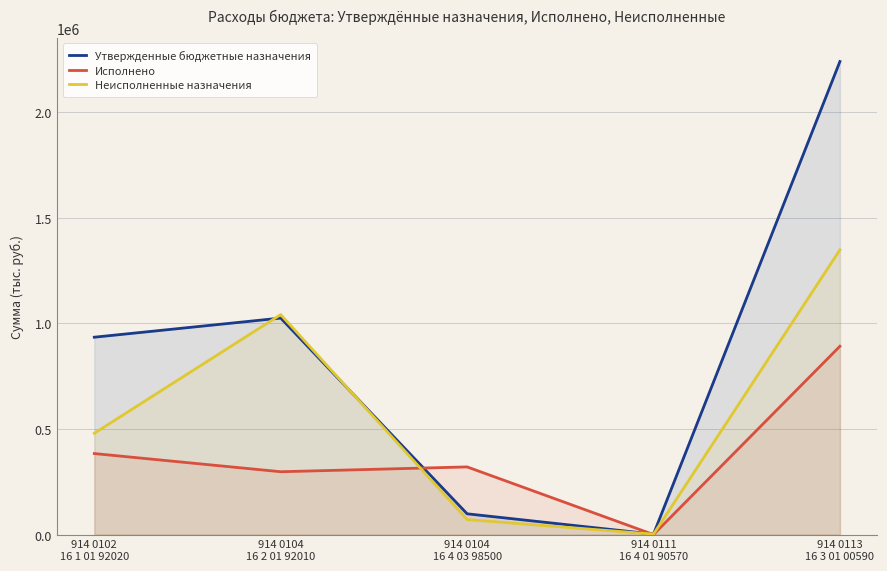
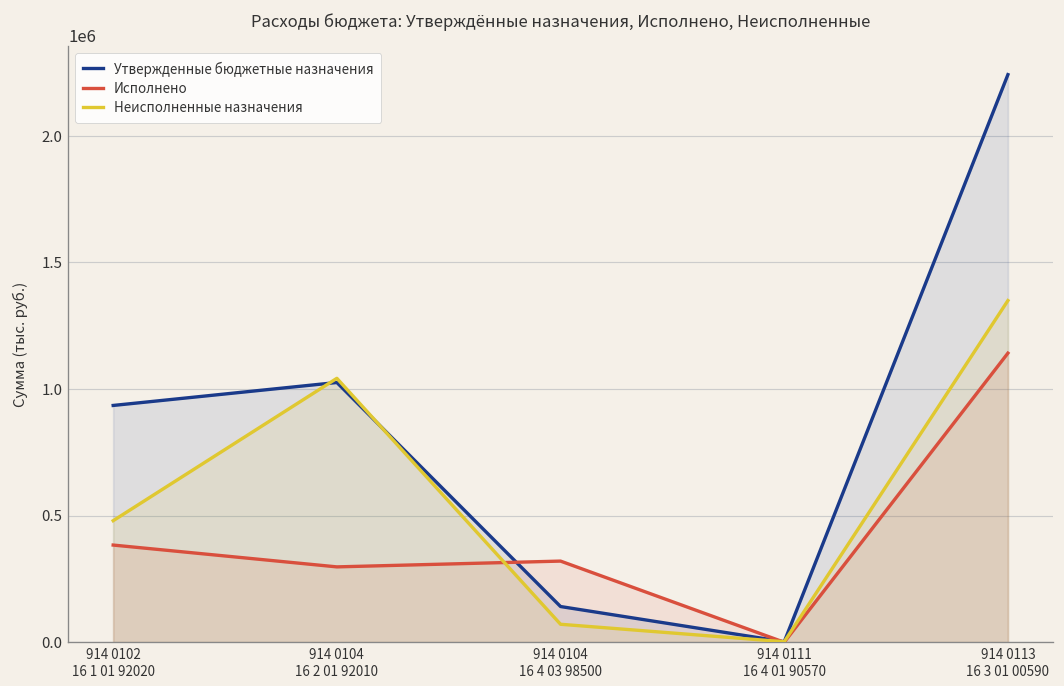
  {
    "Утвержденные бюджетные назначения": {
      "914 0102 16 1 01 92020": 930000,
      "914 0104 16 2 01 92010": 1030000,
-     "914 0104 16 4 03 98500": 100000,
+     "914 0104 16 4 03 98500": 140000,
      "914 0113 16 3 01 00590": 2240000
    },
    "Исполнено": {
      "914 0102 16 1 01 92020": 380000,
      "914 0104 16 2 01 92010": 300000,
      "914 0104 16 4 03 98500": 320000,
-     "914 0113 16 3 01 00590": 890000
+     "914 0113 16 3 01 00590": 1140000
    },
    "Неисполненные назначения": {
      "914 0102 16 1 01 92020": 480000,
      "914 0104 16 2 01 92010": 1040000,
      "914 0104 16 4 03 98500": 70000,
      "914 0113 16 3 01 00590": 1350000
    }
  }
